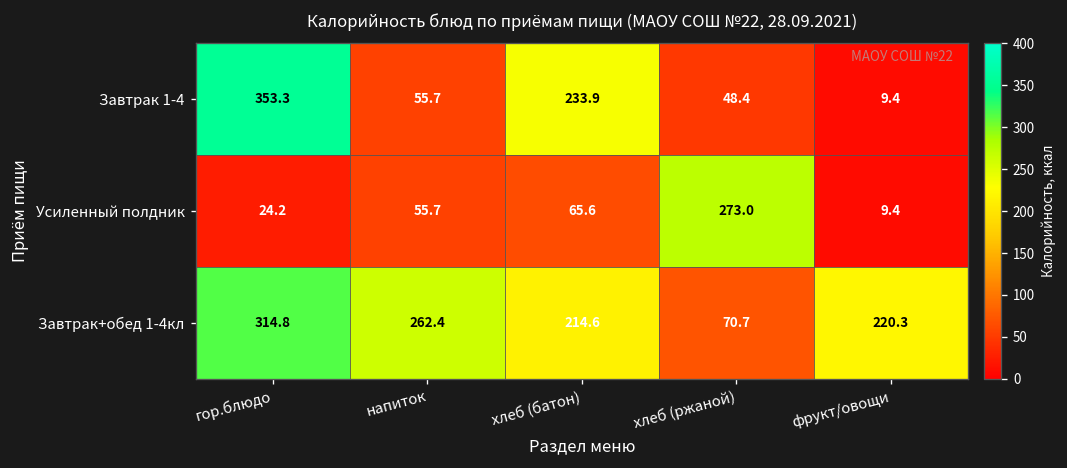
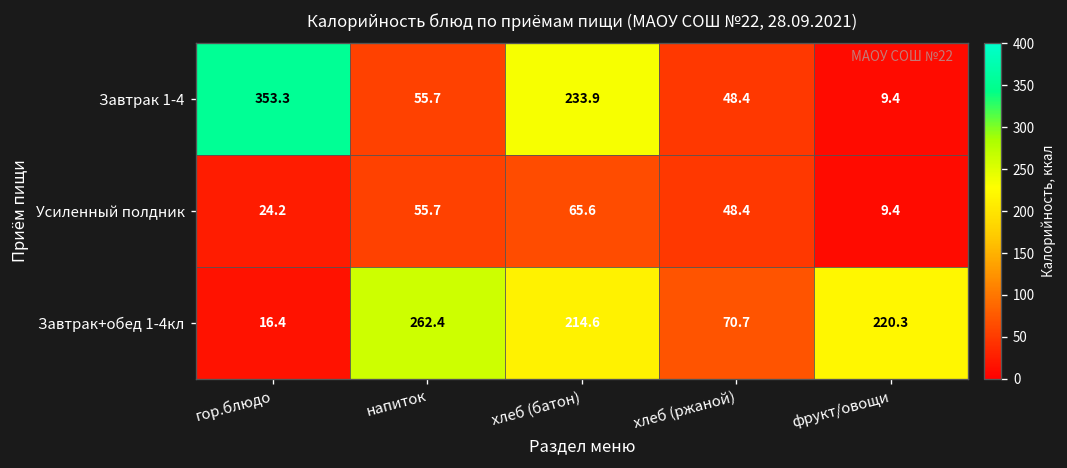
  {
    "Завтрак 1-4": {
      "гор.блюдо": 353.3,
      "напиток": 55.7,
      "хлеб (батон)": 233.9,
      "хлеб (ржаной)": 48.4
    },
    "Усиленный полдник": {
      "гор.блюдо": 24.2,
      "напиток": 55.7,
      "хлеб (батон)": 65.6,
-     "хлеб (ржаной)": 273.0,
+     "хлеб (ржаной)": 48.4,
      "фрукт/овощи": 9.4
    },
    "Завтрак+обед 1-4кл": {
-     "гор.блюдо": 314.8,
+     "гор.блюдо": 16.4,
      "напиток": 262.4,
      "хлеб (батон)": 214.6,
      "хлеб (ржаной)": 70.7,
      "фрукт/овощи": 220.3
    }
  }
